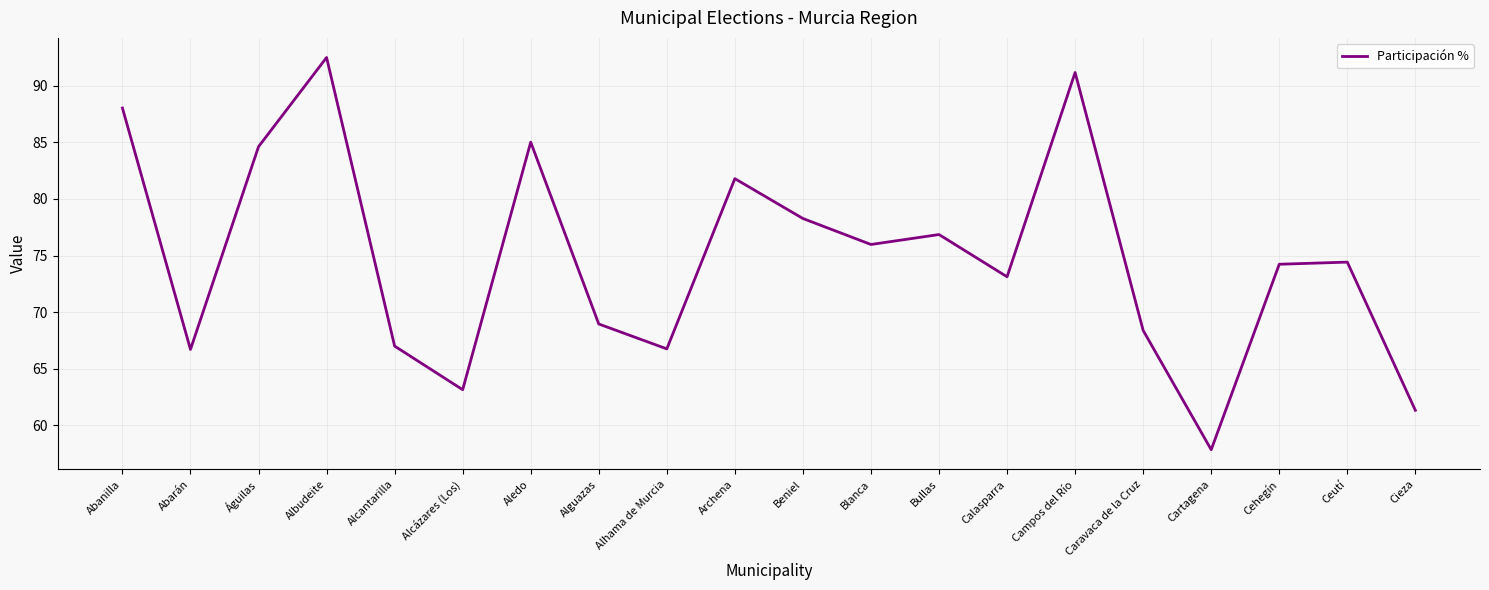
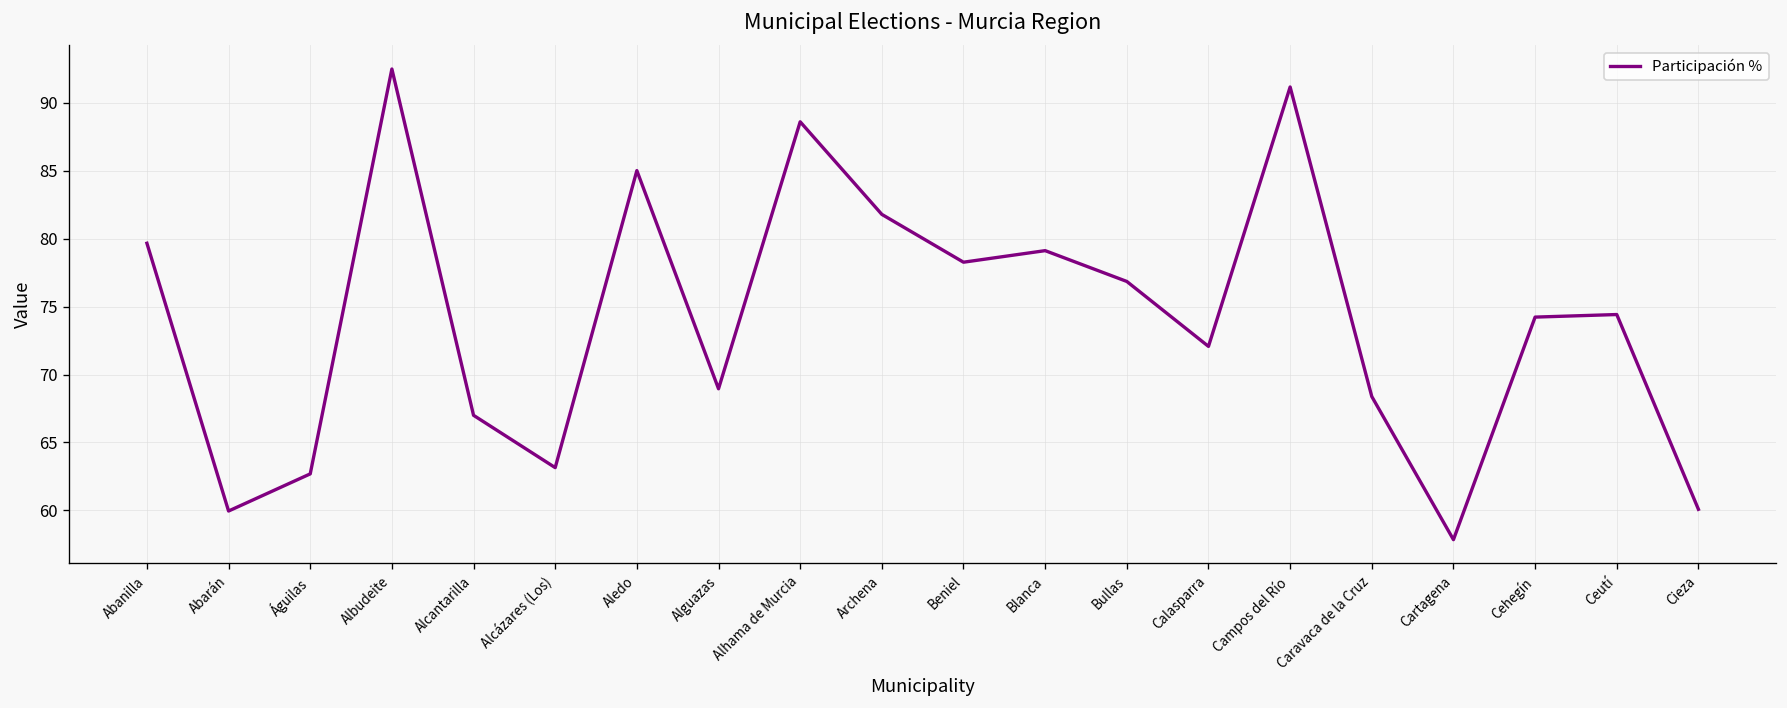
  {
-   "Abanilla": 88.0,
-   "Abarán": 66.7,
-   "Águilas": 84.6,
+   "Abanilla": 79.7,
+   "Abarán": 60.0,
+   "Águilas": 62.7,
    "Albudeite": 92.5,
    "Alcantarilla": 67.0,
    "Alcázares (Los)": 63.1,
    "Aledo": 85.0,
    "Alguazas": 69.0,
-   "Alhama de Murcia": 66.8,
+   "Alhama de Murcia": 88.6,
    "Archena": 81.8,
    "Beniel": 78.3,
-   "Blanca": 76.0,
+   "Blanca": 79.1,
    "Bullas": 76.9,
-   "Calasparra": 73.1,
+   "Calasparra": 72.1,
    "Campos del Río": 91.2,
    "Caravaca de la Cruz": 68.4,
    "Cartagena": 57.8,
    "Cehegín": 74.2,
    "Ceutí": 74.4,
-   "Cieza": 61.3
+   "Cieza": 60.1
  }
